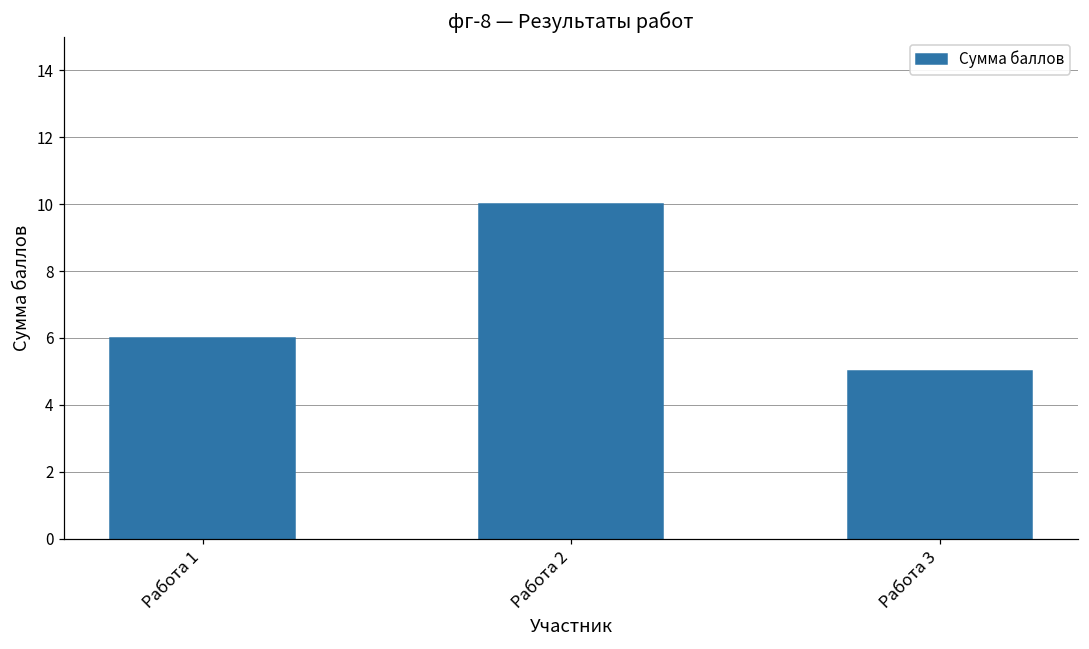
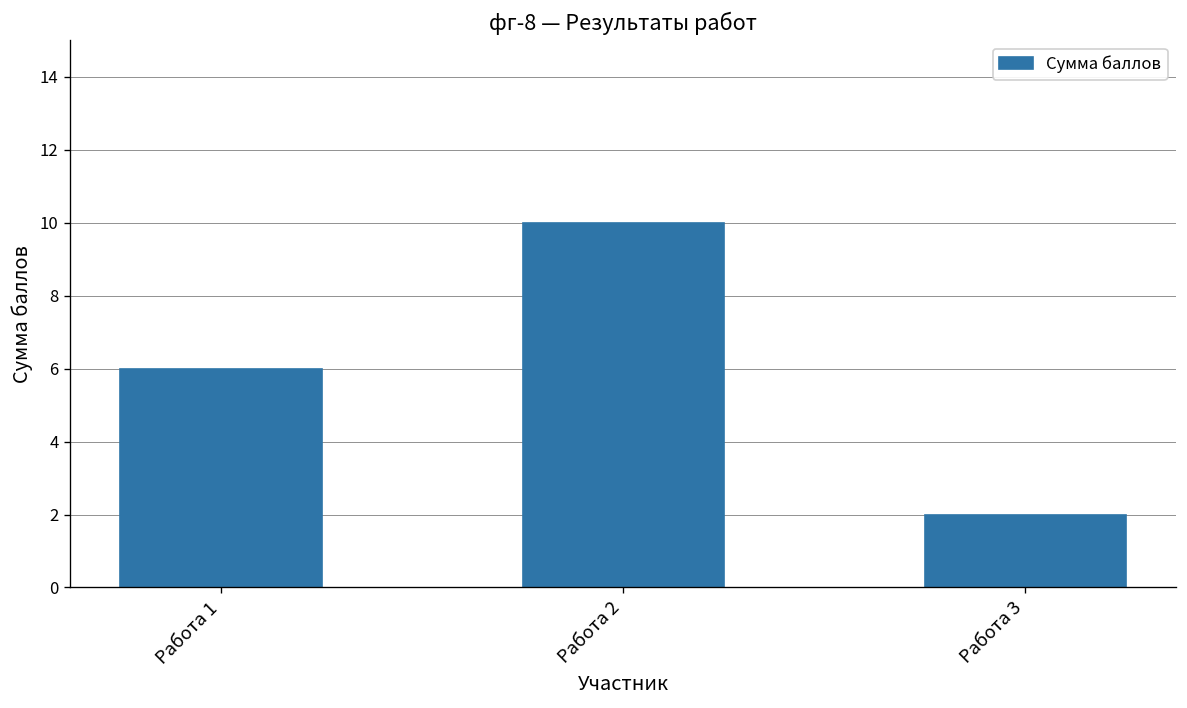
  {
    "Работа 1": 6,
    "Работа 2": 10,
-   "Работа 3": 5
+   "Работа 3": 2
  }
